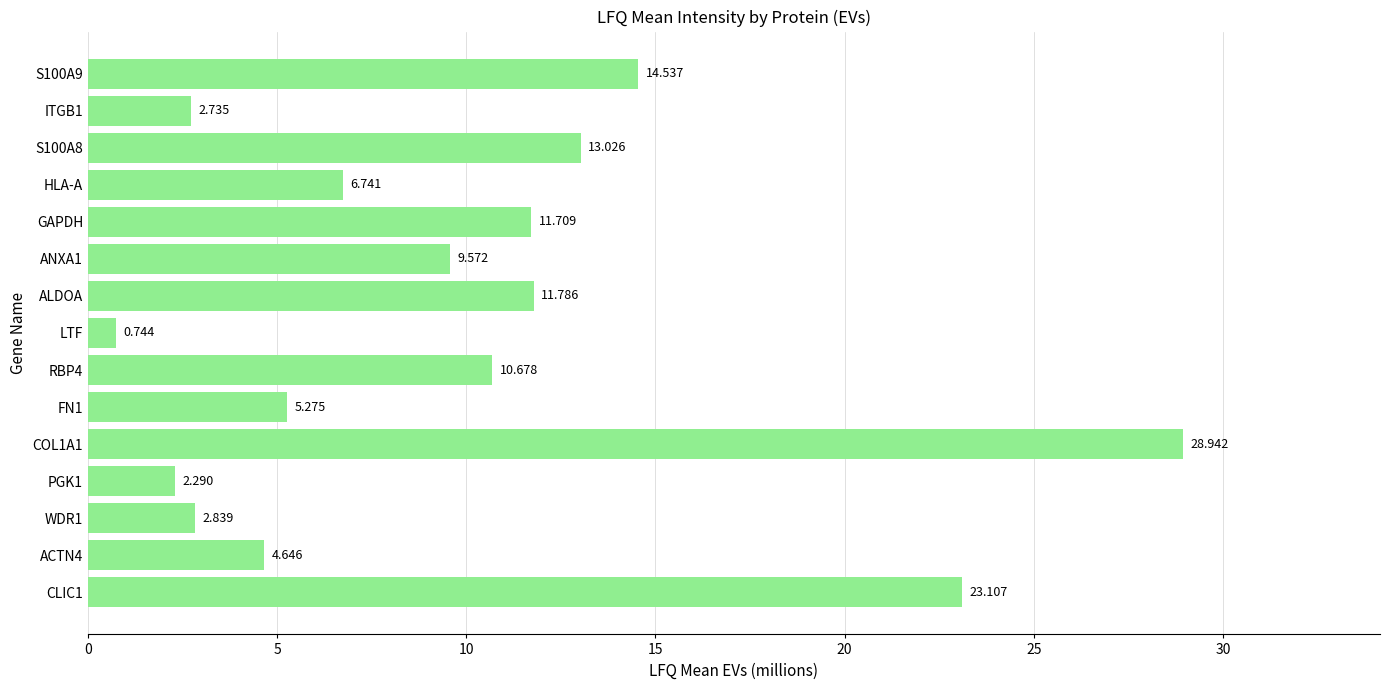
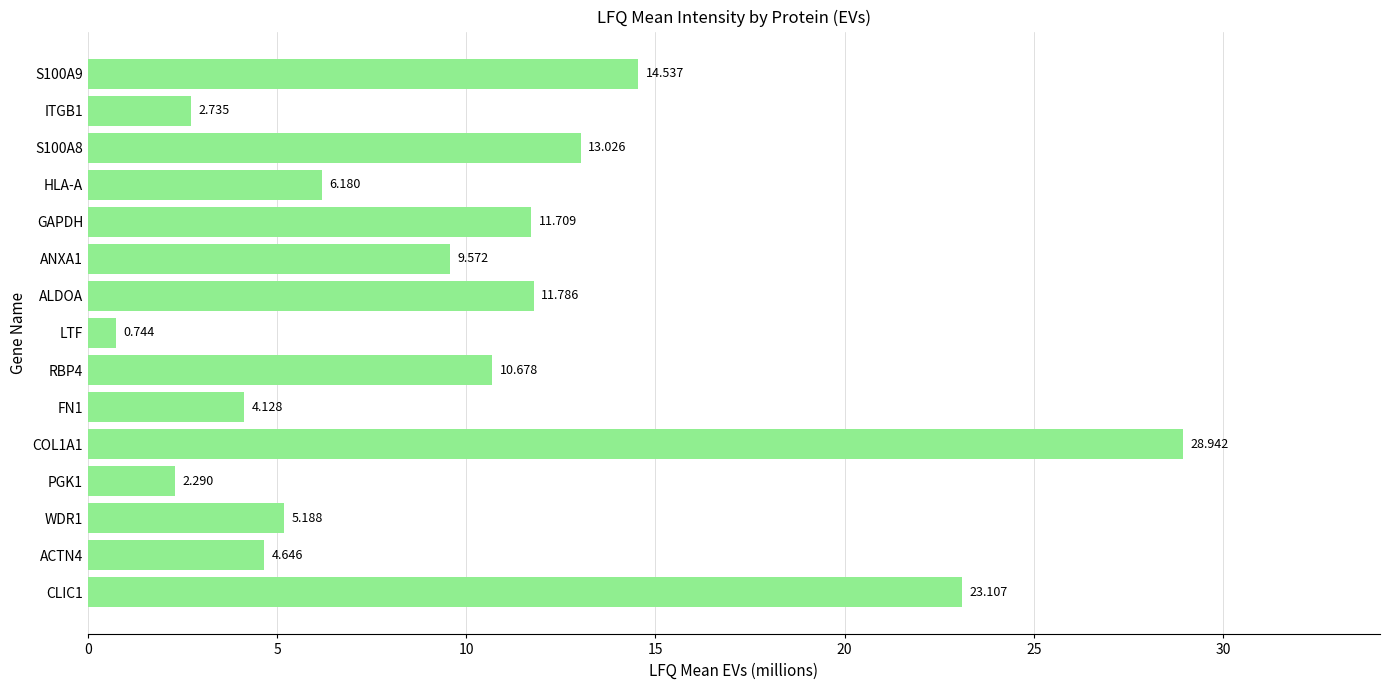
  {
    "S100A9": 14.537,
    "ITGB1": 2.735,
    "S100A8": 13.026,
-   "HLA-A": 6.741,
+   "HLA-A": 6.180,
    "GAPDH": 11.709,
    "ANXA1": 9.572,
    "ALDOA": 11.786,
    "LTF": 0.744,
    "RBP4": 10.678,
-   "FN1": 5.275,
+   "FN1": 4.128,
    "COL1A1": 28.942,
    "PGK1": 2.290,
-   "WDR1": 2.839,
+   "WDR1": 5.188,
    "ACTN4": 4.646,
    "CLIC1": 23.107
  }
